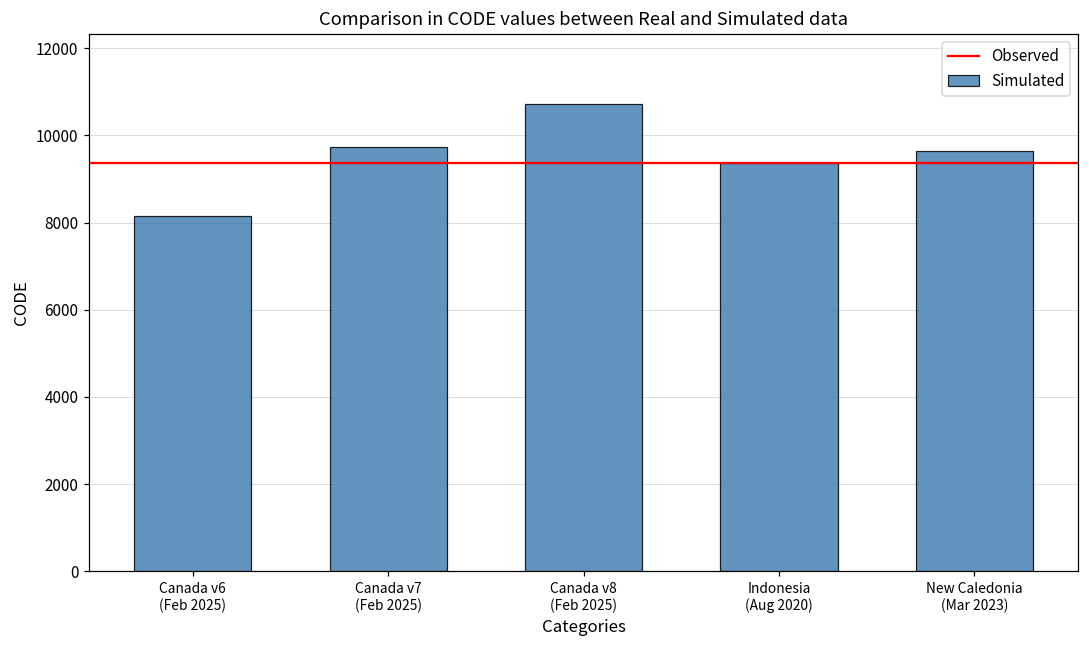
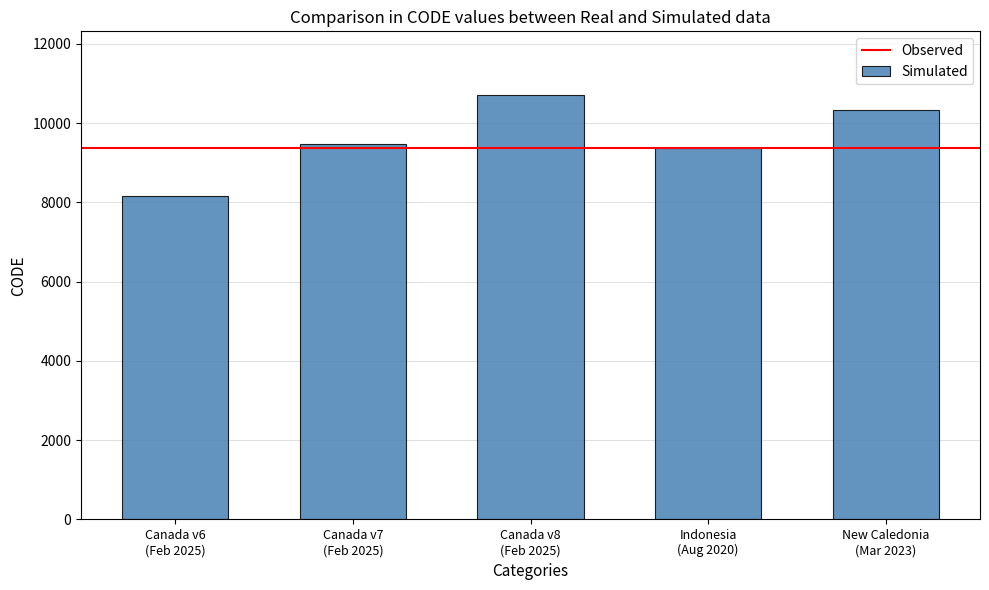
  {
    "Canada v6 (Feb 2025)": 8100,
-   "Canada v7 (Feb 2025)": 9700,
+   "Canada v7 (Feb 2025)": 9500,
    "Canada v8 (Feb 2025)": 10700,
    "Indonesia (Aug 2020)": 9400,
-   "New Caledonia (Mar 2023)": 9600
+   "New Caledonia (Mar 2023)": 10300
  }
